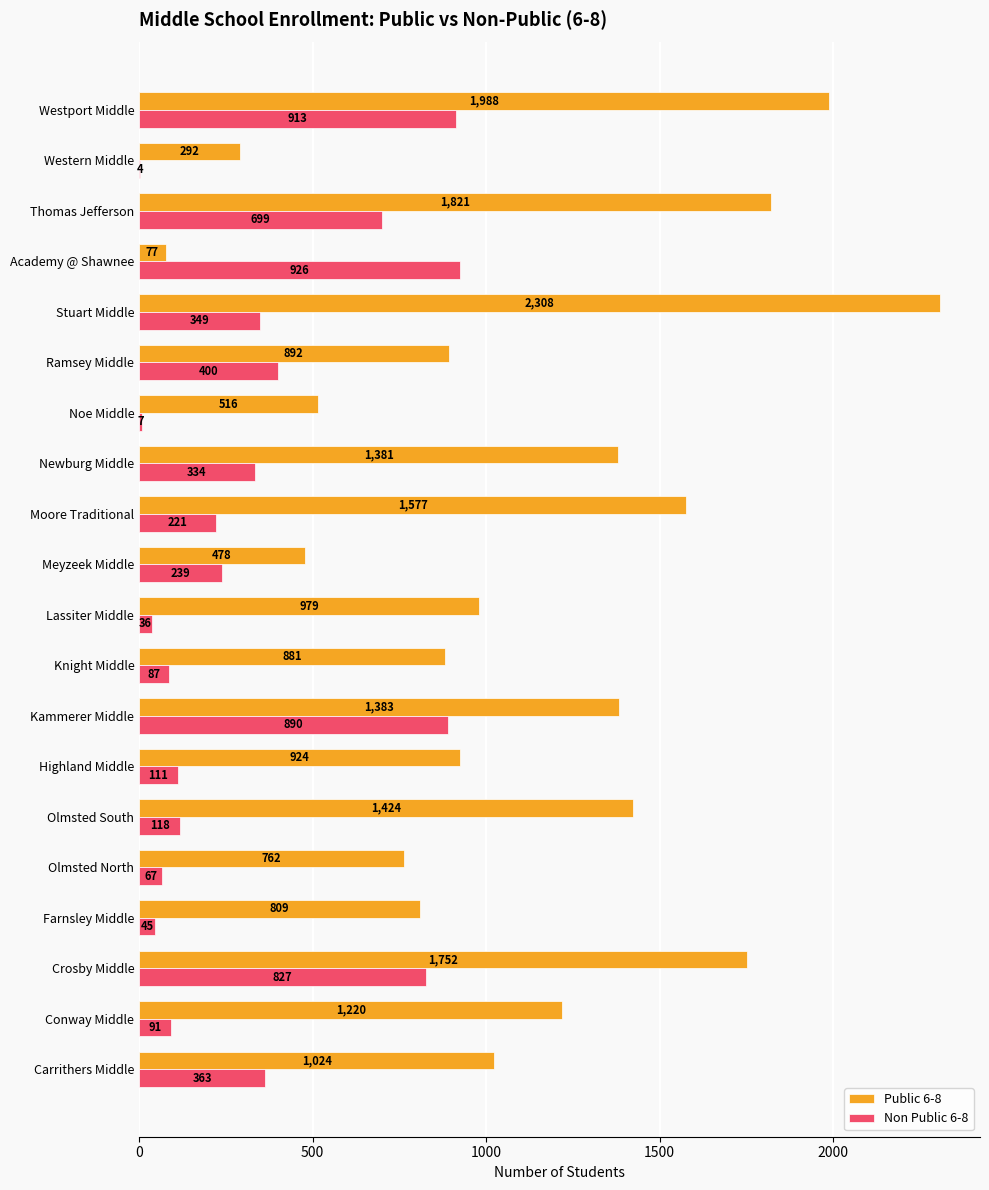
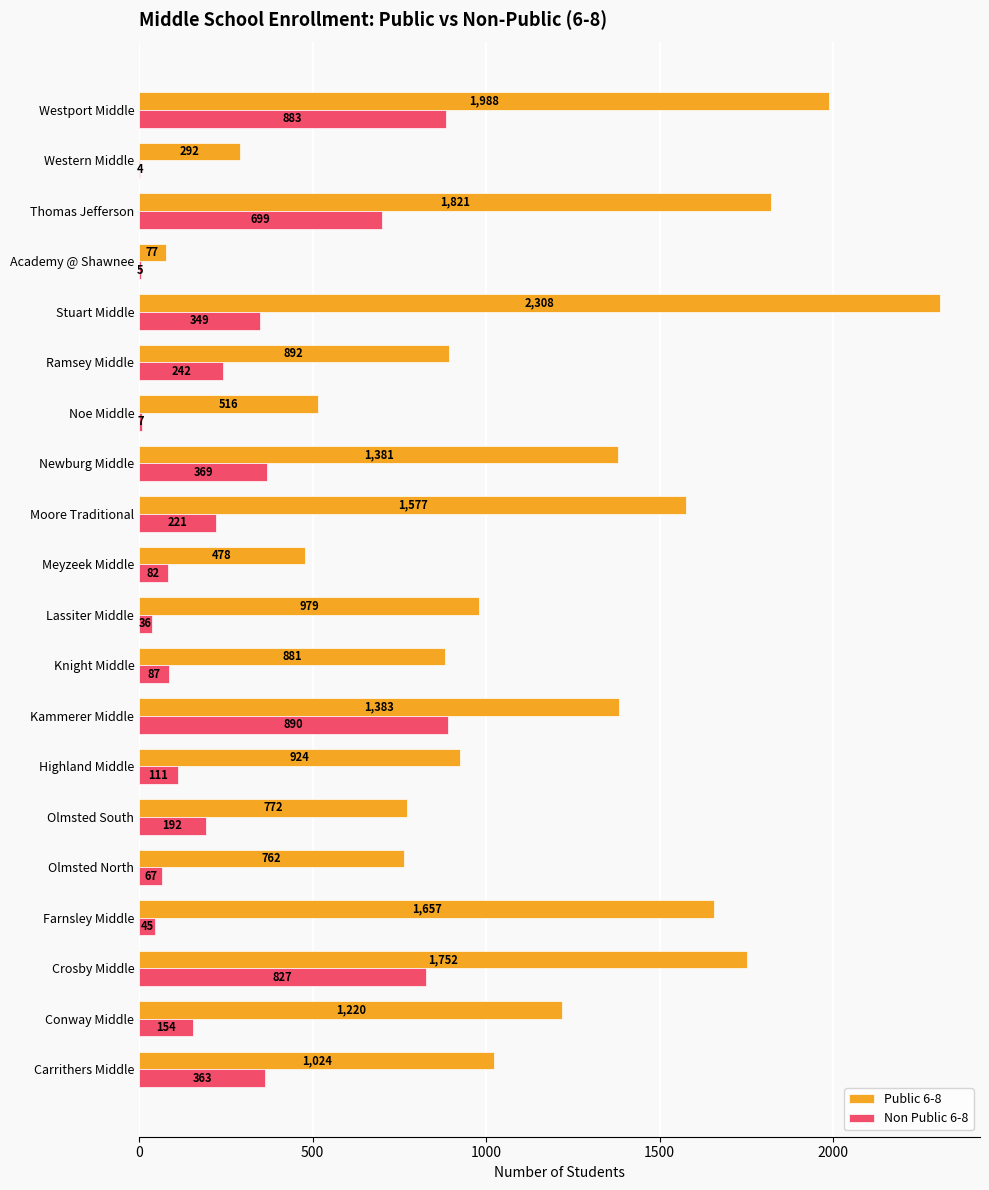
  {
    "Public 6-8": {
      "Westport Middle": "1,988",
      "Western Middle": "292",
      "Thomas Jefferson": "1,821",
      "Academy @ Shawnee": "77",
      "Stuart Middle": "2,308",
      "Ramsey Middle": "892",
      "Noe Middle": "516",
      "Newburg Middle": "1,381",
      "Moore Traditional": "1,577",
      "Meyzeek Middle": "478",
      "Lassiter Middle": "979",
      "Knight Middle": "881",
      "Kammerer Middle": "1,383",
      "Highland Middle": "924",
-     "Olmsted South": "1,424",
+     "Olmsted South": "772",
      "Olmsted North": "762",
-     "Farnsley Middle": "809",
+     "Farnsley Middle": "1,657",
      "Crosby Middle": "1,752",
      "Conway Middle": "1,220",
      "Carrithers Middle": "1,024"
    },
    "Non Public 6-8": {
-     "Westport Middle": "913",
+     "Westport Middle": "883",
      "Western Middle": "4",
      "Thomas Jefferson": "699",
-     "Academy @ Shawnee": "926",
+     "Academy @ Shawnee": "5",
      "Stuart Middle": "349",
-     "Ramsey Middle": "400",
+     "Ramsey Middle": "242",
      "Noe Middle": "7",
-     "Newburg Middle": "334",
+     "Newburg Middle": "369",
      "Moore Traditional": "221",
-     "Meyzeek Middle": "239",
+     "Meyzeek Middle": "82",
      "Lassiter Middle": "36",
      "Knight Middle": "87",
      "Kammerer Middle": "890",
      "Highland Middle": "111",
-     "Olmsted South": "118",
+     "Olmsted South": "192",
      "Olmsted North": "67",
      "Farnsley Middle": "45",
      "Crosby Middle": "827",
-     "Conway Middle": "91",
+     "Conway Middle": "154",
      "Carrithers Middle": "363"
    }
  }
